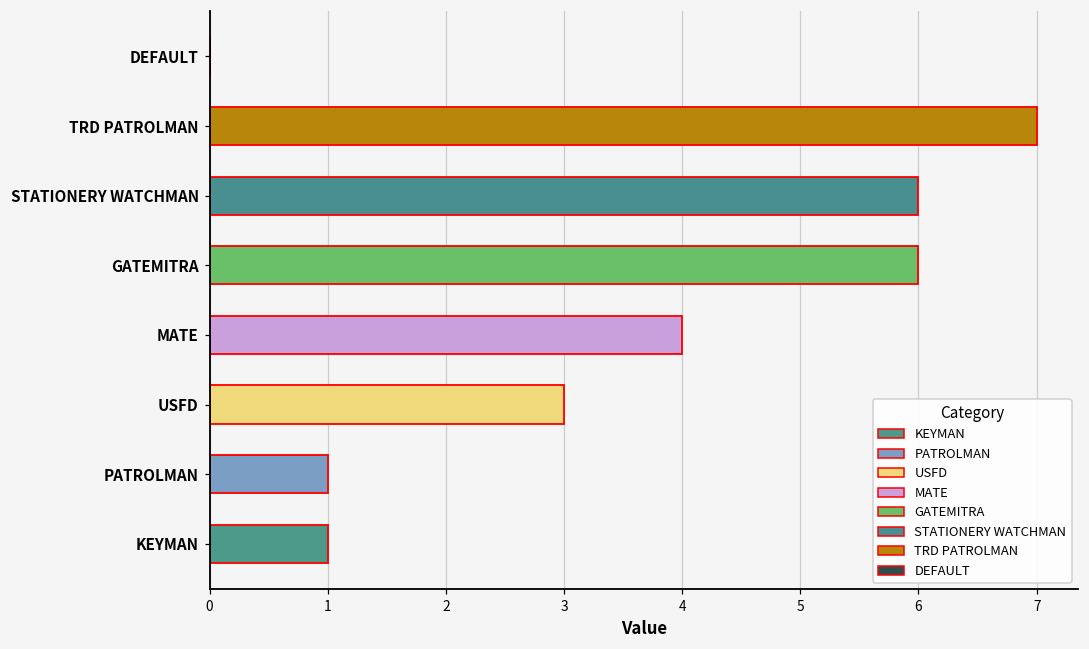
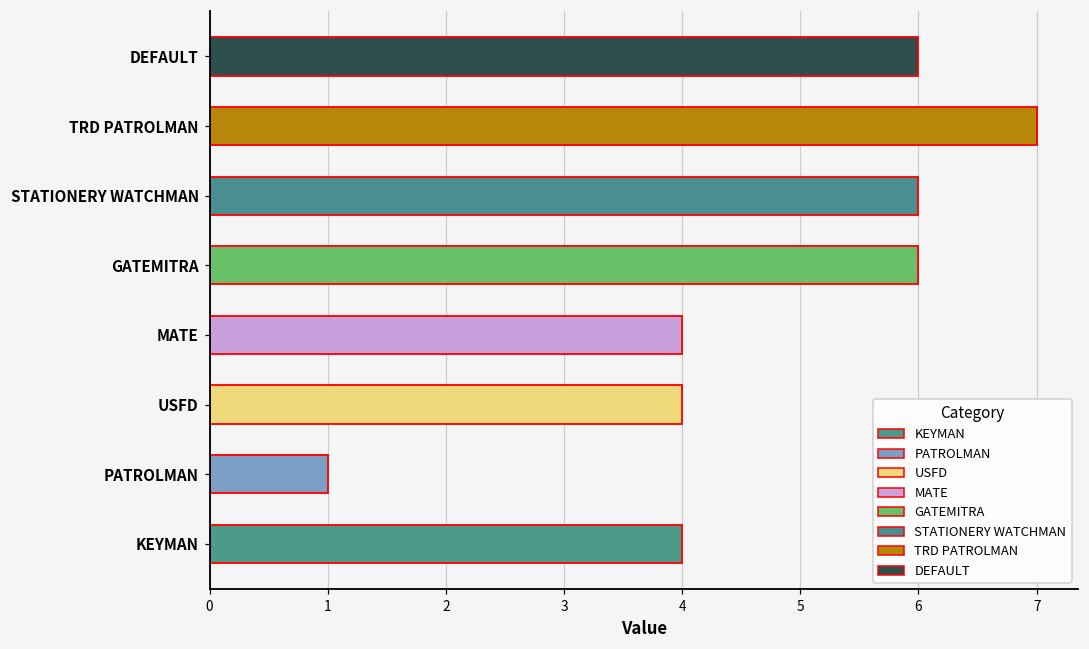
  {
-   "DEFAULT": 0,
+   "DEFAULT": 6,
    "TRD PATROLMAN": 7,
    "STATIONERY WATCHMAN": 6,
    "GATEMITRA": 6,
    "MATE": 4,
-   "USFD": 3,
+   "USFD": 4,
    "PATROLMAN": 1,
-   "KEYMAN": 1
+   "KEYMAN": 4
  }
